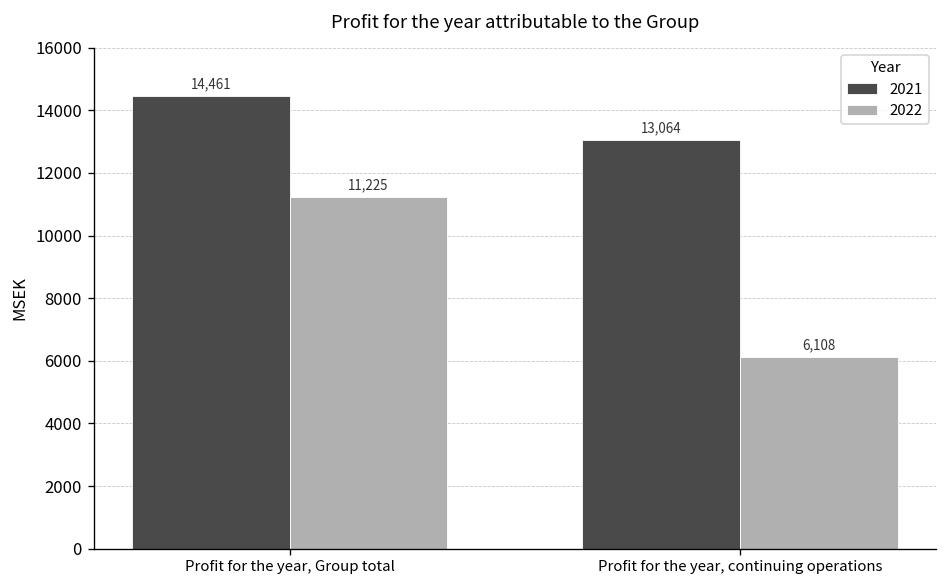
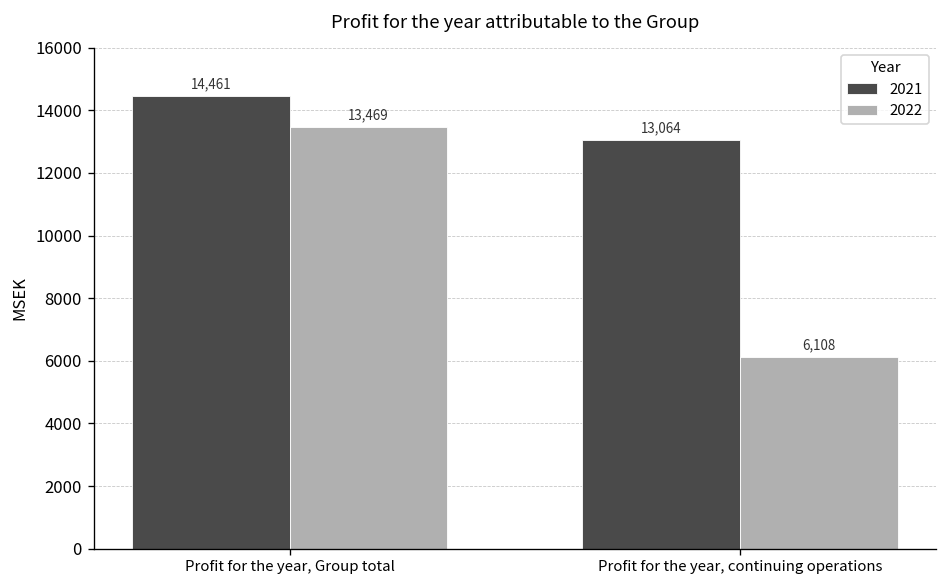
  {
    "2021": {
      "Profit for the year, Group total": "14,461",
      "Profit for the year, continuing operations": "13,064"
    },
    "2022": {
-     "Profit for the year, Group total": "11,225",
+     "Profit for the year, Group total": "13,469",
      "Profit for the year, continuing operations": "6,108"
    }
  }
